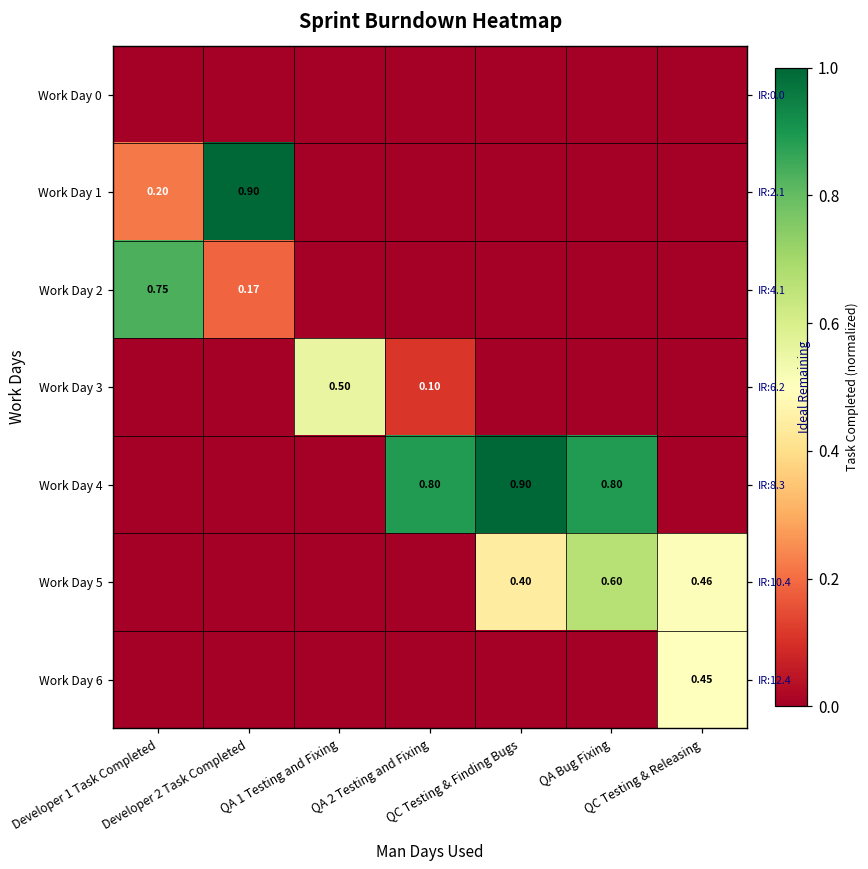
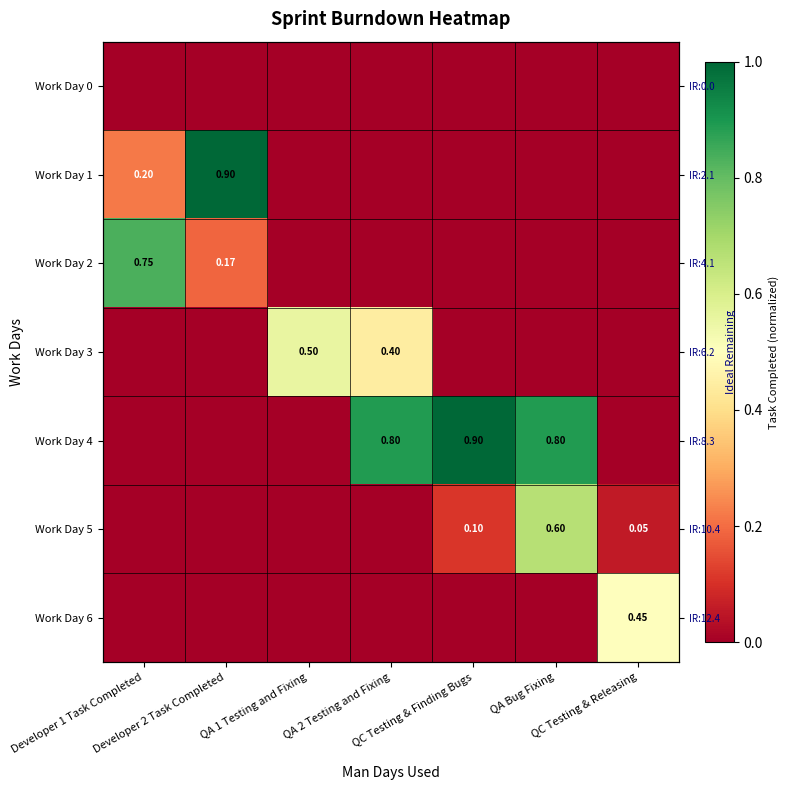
  {
    "Work Day 1": {
      "Developer 1 Task Completed": 0.20,
      "Developer 2 Task Completed": 0.90
    },
    "Work Day 2": {
      "Developer 1 Task Completed": 0.75,
      "Developer 2 Task Completed": 0.17
    },
    "Work Day 3": {
      "QA 1 Testing and Fixing": 0.50,
-     "QA 2 Testing and Fixing": 0.10
+     "QA 2 Testing and Fixing": 0.40
    },
    "Work Day 4": {
      "QA 2 Testing and Fixing": 0.80,
      "QC Testing & Finding Bugs": 0.90,
      "QA Bug Fixing": 0.80
    },
    "Work Day 5": {
-     "QC Testing & Finding Bugs": 0.40,
+     "QC Testing & Finding Bugs": 0.10,
      "QA Bug Fixing": 0.60,
-     "QC Testing & Releasing": 0.46
+     "QC Testing & Releasing": 0.05
    },
    "Work Day 6": {
      "QC Testing & Releasing": 0.45
    }
  }
